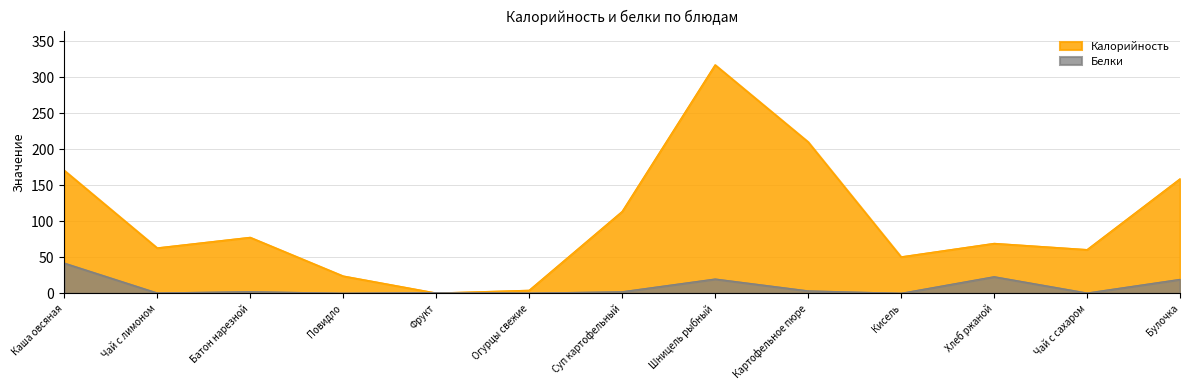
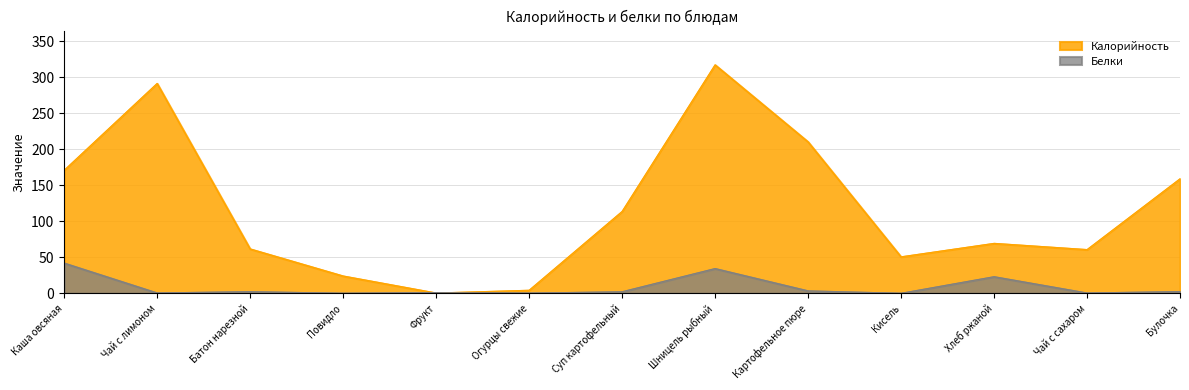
  {
    "Калорийность": {
      "Каша овсяная": 170,
-     "Чай с лимоном": 60,
-     "Батон нарезной": 80,
+     "Чай с лимоном": 290,
+     "Батон нарезной": 60,
      "Повидло": 20,
      "Огурцы свежие": 0,
      "Суп картофельный": 110,
      "Шницель рыбный": 320,
      "Картофельное пюре": 210,
      "Кисель": 50,
      "Хлеб ржаной": 70,
      "Чай с сахаром": 60,
      "Булочка": 160
    },
    "Белки": {
      "Каша овсяная": 40,
      "Чай с лимоном": 0,
      "Батон нарезной": 0,
      "Повидло": 0,
      "Огурцы свежие": 0,
      "Суп картофельный": 0,
-     "Шницель рыбный": 20,
+     "Шницель рыбный": 30,
      "Картофельное пюре": 0,
      "Кисель": 0,
      "Хлеб ржаной": 20,
      "Чай с сахаром": 0,
-     "Булочка": 20
+     "Булочка": 0
    }
  }
